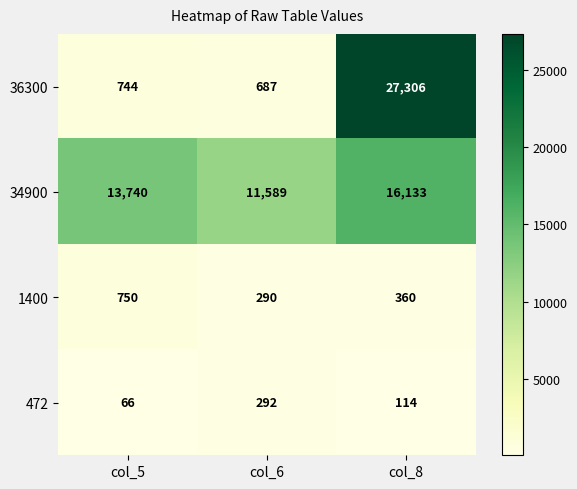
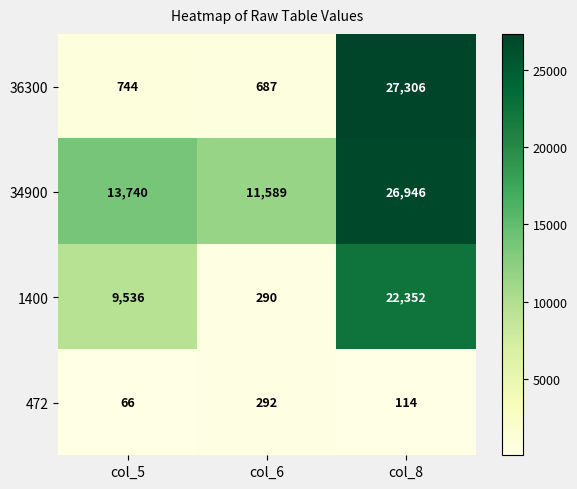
  {
    "36300": {
      "col_5": "744",
      "col_6": "687",
      "col_8": "27,306"
    },
    "34900": {
      "col_5": "13,740",
      "col_6": "11,589",
-     "col_8": "16,133"
+     "col_8": "26,946"
    },
    "1400": {
-     "col_5": "750",
+     "col_5": "9,536",
      "col_6": "290",
-     "col_8": "360"
+     "col_8": "22,352"
    },
    "472": {
      "col_5": "66",
      "col_6": "292",
      "col_8": "114"
    }
  }
